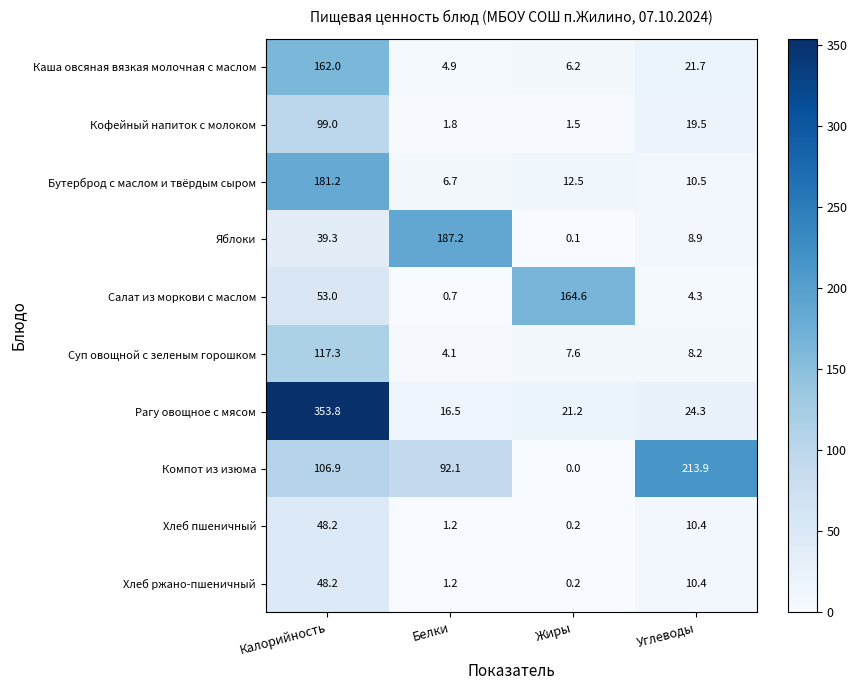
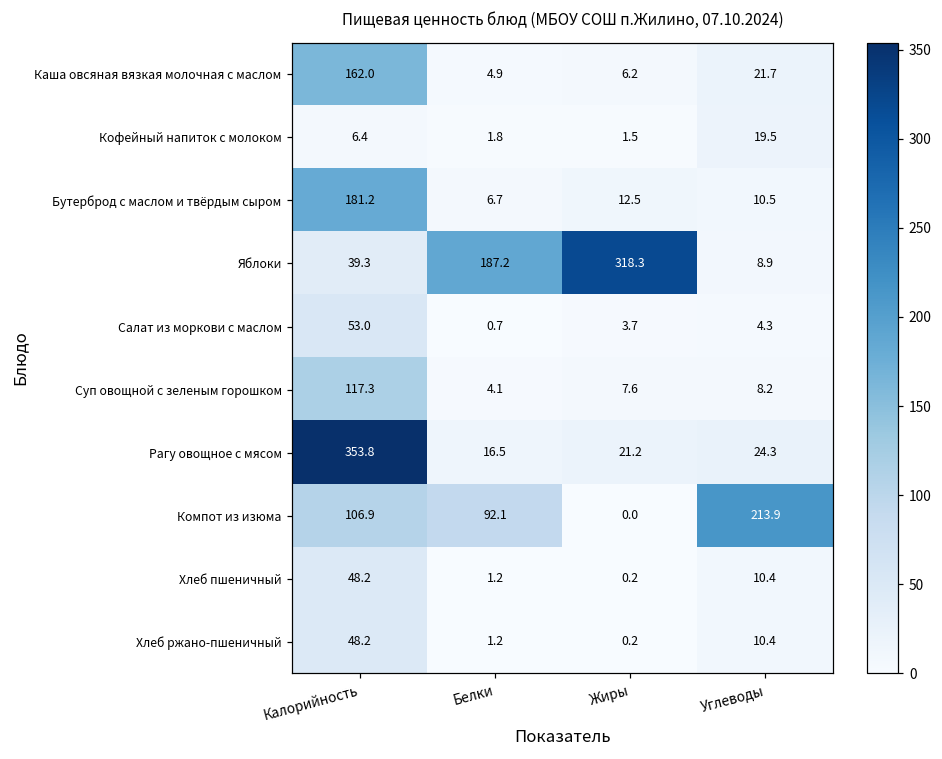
  {
    "Каша овсяная вязкая молочная с маслом": {
      "Калорийность": 162.0,
      "Белки": 4.9,
      "Жиры": 6.2,
      "Углеводы": 21.7
    },
    "Кофейный напиток с молоком": {
-     "Калорийность": 99.0,
+     "Калорийность": 6.4,
      "Белки": 1.8,
      "Жиры": 1.5,
      "Углеводы": 19.5
    },
    "Бутерброд с маслом и твёрдым сыром": {
      "Калорийность": 181.2,
      "Белки": 6.7,
      "Жиры": 12.5,
      "Углеводы": 10.5
    },
    "Яблоки": {
      "Калорийность": 39.3,
      "Белки": 187.2,
-     "Жиры": 0.1,
+     "Жиры": 318.3,
      "Углеводы": 8.9
    },
    "Салат из моркови с маслом": {
      "Калорийность": 53.0,
      "Белки": 0.7,
-     "Жиры": 164.6,
+     "Жиры": 3.7,
      "Углеводы": 4.3
    },
    "Суп овощной с зеленым горошком": {
      "Калорийность": 117.3,
      "Белки": 4.1,
      "Жиры": 7.6,
      "Углеводы": 8.2
    },
    "Рагу овощное с мясом": {
      "Калорийность": 353.8,
      "Белки": 16.5,
      "Жиры": 21.2,
      "Углеводы": 24.3
    },
    "Компот из изюма": {
      "Калорийность": 106.9,
      "Белки": 92.1,
      "Жиры": 0.0,
      "Углеводы": 213.9
    },
    "Хлеб пшеничный": {
      "Калорийность": 48.2,
      "Белки": 1.2,
      "Жиры": 0.2,
      "Углеводы": 10.4
    },
    "Хлеб ржано-пшеничный": {
      "Калорийность": 48.2,
      "Белки": 1.2,
      "Жиры": 0.2,
      "Углеводы": 10.4
    }
  }
